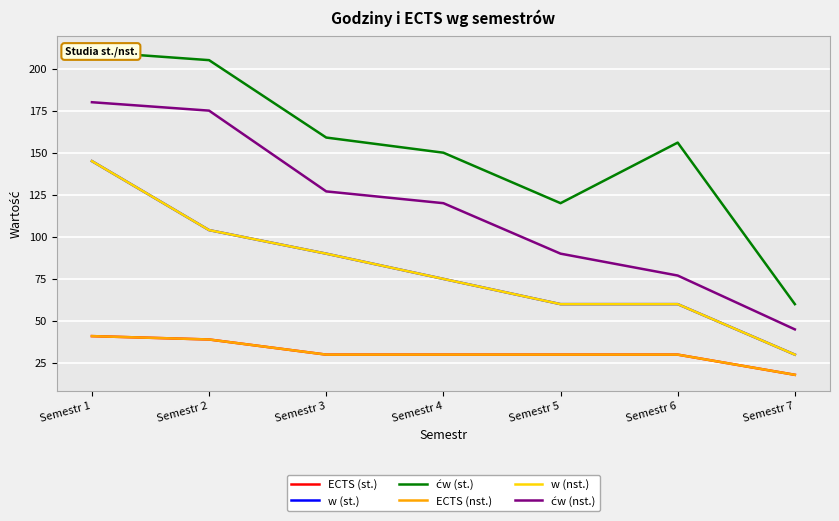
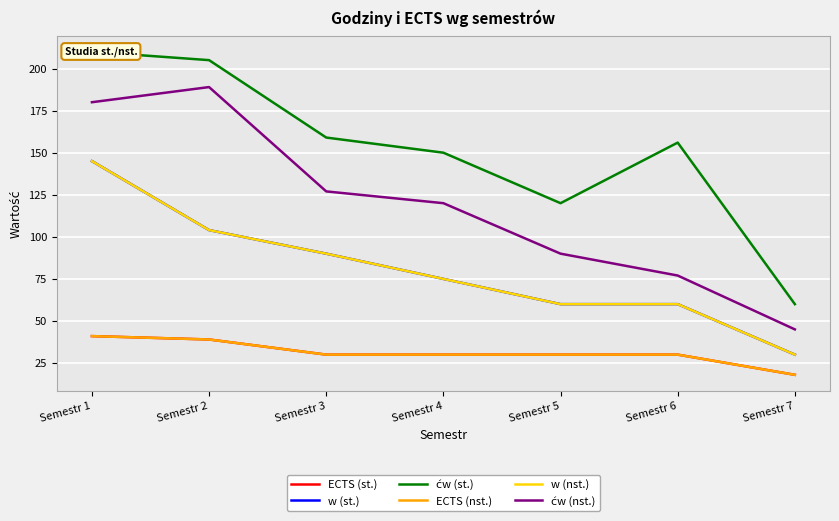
  {
    "ćw (st.)": {
      "Semestr 2": 205,
      "Semestr 3": 159,
      "Semestr 4": 150,
      "Semestr 5": 120,
      "Semestr 6": 156,
      "Semestr 7": 60
    },
    "ćw (nst.)": {
      "Semestr 1": 180,
-     "Semestr 2": 175,
+     "Semestr 2": 189,
      "Semestr 3": 127,
      "Semestr 4": 120,
      "Semestr 5": 90,
      "Semestr 6": 77,
      "Semestr 7": 45
    }
  }
